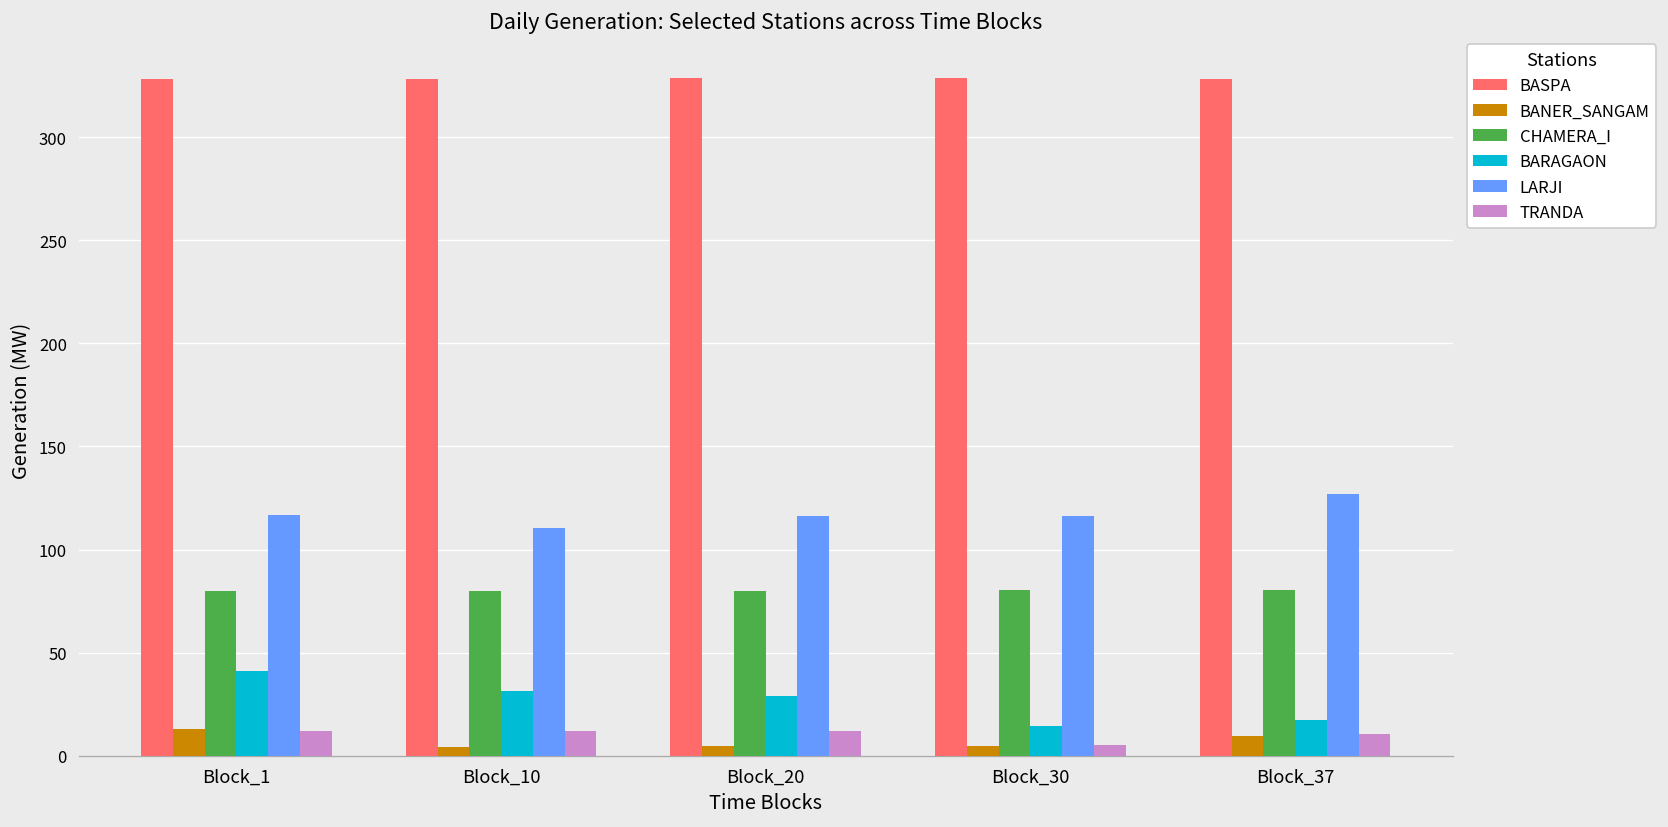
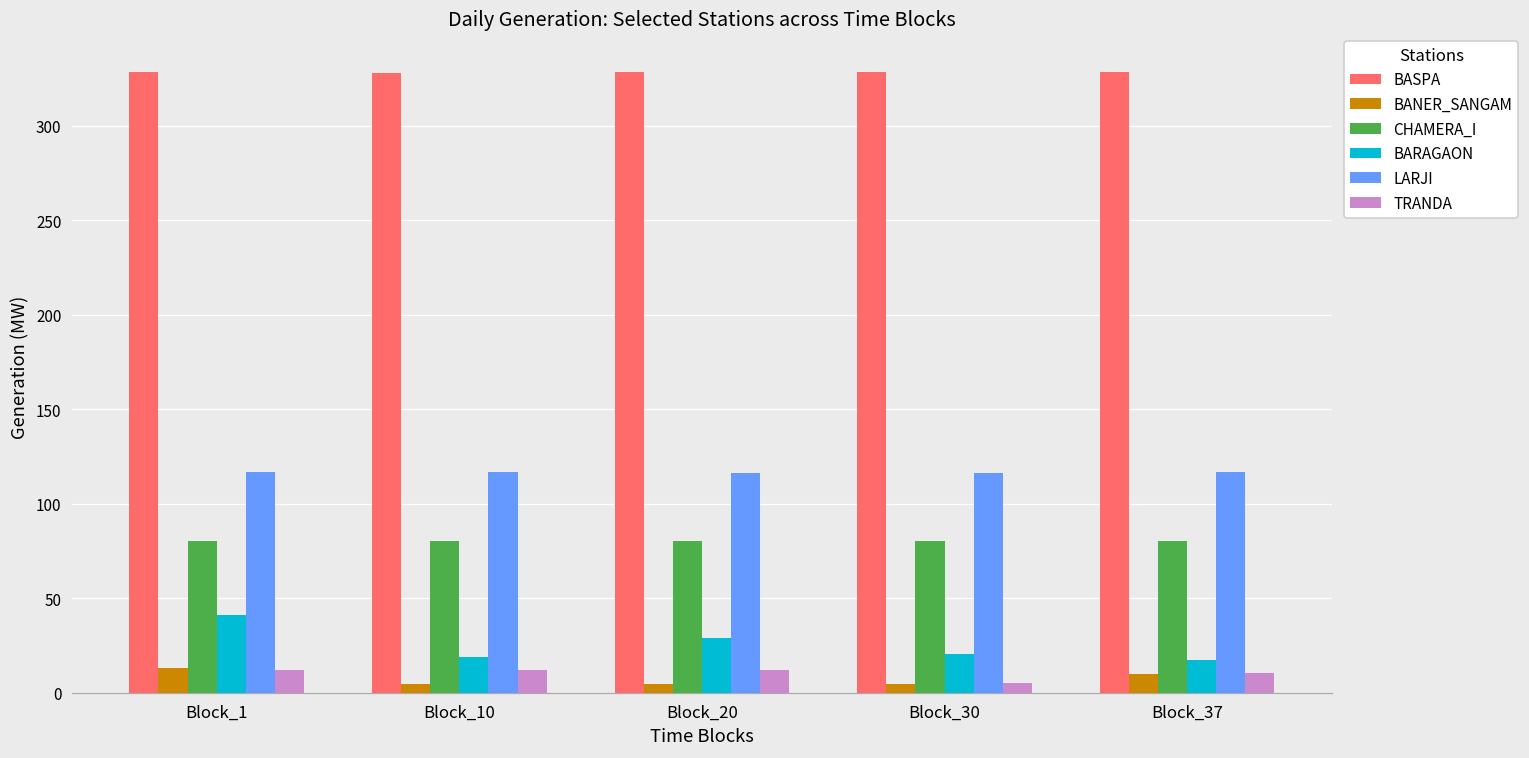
  {
    "BASPA": {
      "Block_1": 328,
      "Block_10": 328,
      "Block_20": 328,
      "Block_30": 328,
      "Block_37": 328
    },
    "BANER_SANGAM": {
      "Block_1": 13,
      "Block_10": 5,
      "Block_20": 5,
      "Block_30": 5,
      "Block_37": 10
    },
    "CHAMERA_I": {
      "Block_1": 80,
      "Block_10": 80,
      "Block_20": 80,
      "Block_30": 80,
      "Block_37": 80
    },
    "BARAGAON": {
      "Block_1": 41,
-     "Block_10": 32,
+     "Block_10": 19,
      "Block_20": 29,
-     "Block_30": 15,
+     "Block_30": 20,
      "Block_37": 17
    },
    "LARJI": {
      "Block_1": 117,
-     "Block_10": 111,
+     "Block_10": 117,
      "Block_20": 116,
      "Block_30": 116,
-     "Block_37": 127
+     "Block_37": 117
    },
    "TRANDA": {
      "Block_1": 12,
      "Block_10": 12,
      "Block_20": 12,
      "Block_30": 5,
      "Block_37": 11
    }
  }
